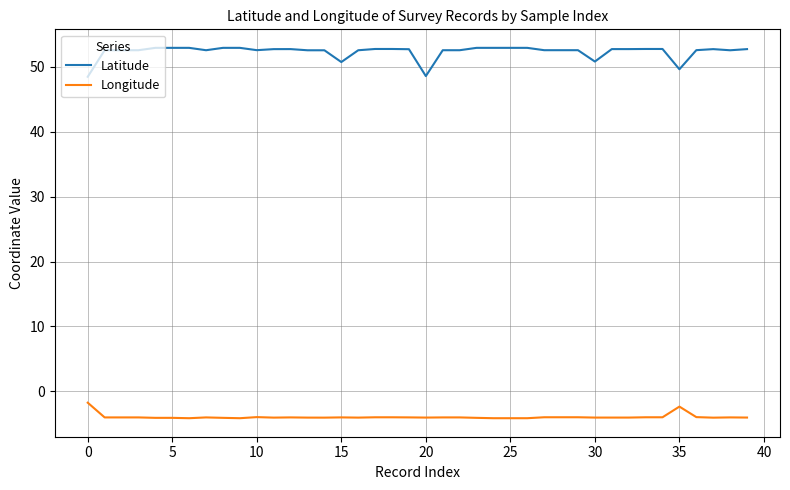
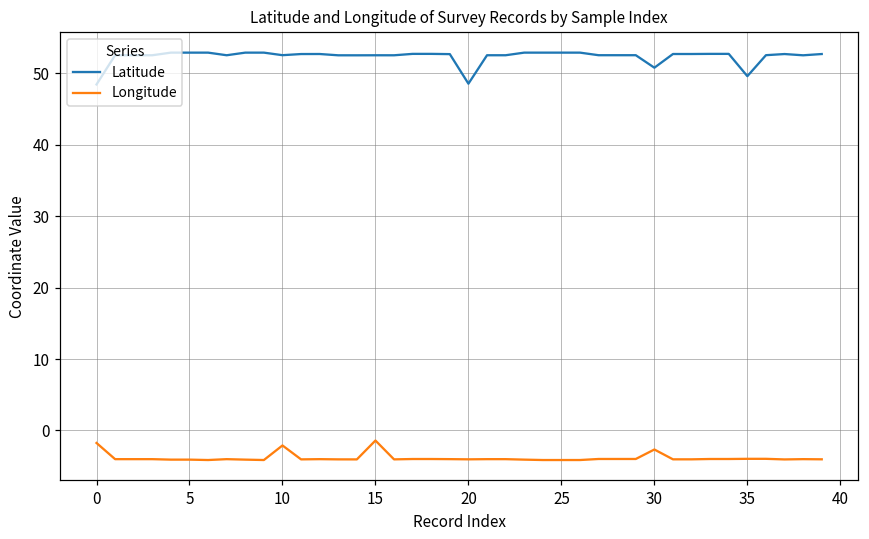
  {
    "Latitude": {
      "5": 53,
      "10": 53,
-     "15": 51,
+     "15": 53,
      "20": 49,
      "25": 53,
      "30": 51,
      "35": 50
    },
    "Longitude": {
      "0": -2,
      "5": -4,
-     "10": -4,
-     "15": -4,
+     "10": -2,
+     "15": -1,
      "20": -4,
      "25": -4,
-     "30": -4,
-     "35": -2
+     "30": -3,
+     "35": -4
    }
  }
